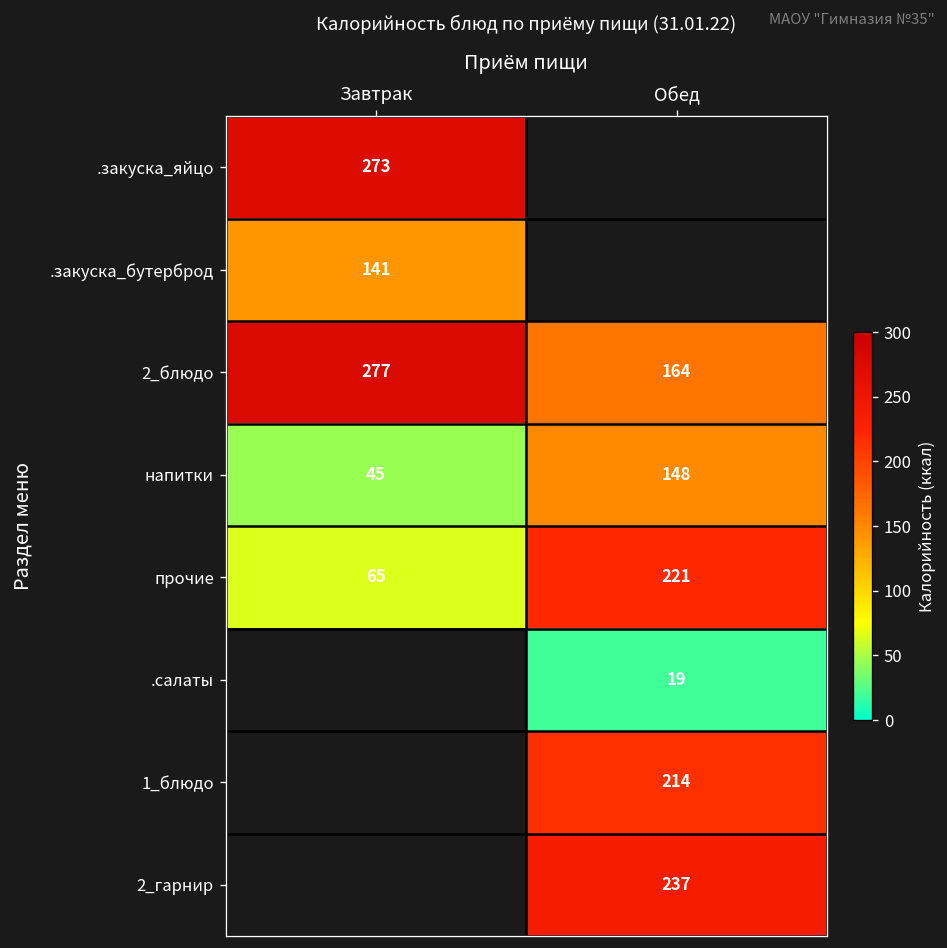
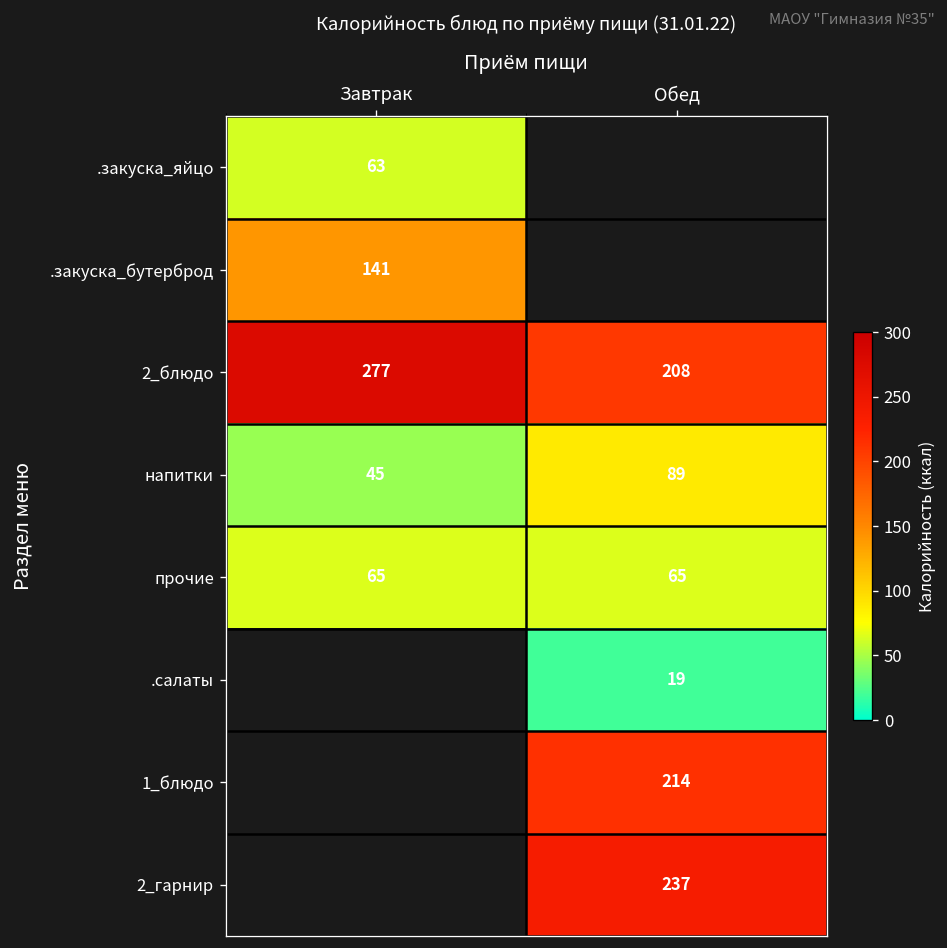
  {
    ".закуска_яйцо": {
-     "Завтрак": 273
+     "Завтрак": 63
    },
    ".закуска_бутерброд": {
      "Завтрак": 141
    },
    "2_блюдо": {
      "Завтрак": 277,
-     "Обед": 164
+     "Обед": 208
    },
    "напитки": {
      "Завтрак": 45,
-     "Обед": 148
+     "Обед": 89
    },
    "прочие": {
      "Завтрак": 65,
-     "Обед": 221
+     "Обед": 65
    },
    ".салаты": {
      "Обед": 19
    },
    "1_блюдо": {
      "Обед": 214
    },
    "2_гарнир": {
      "Обед": 237
    }
  }
